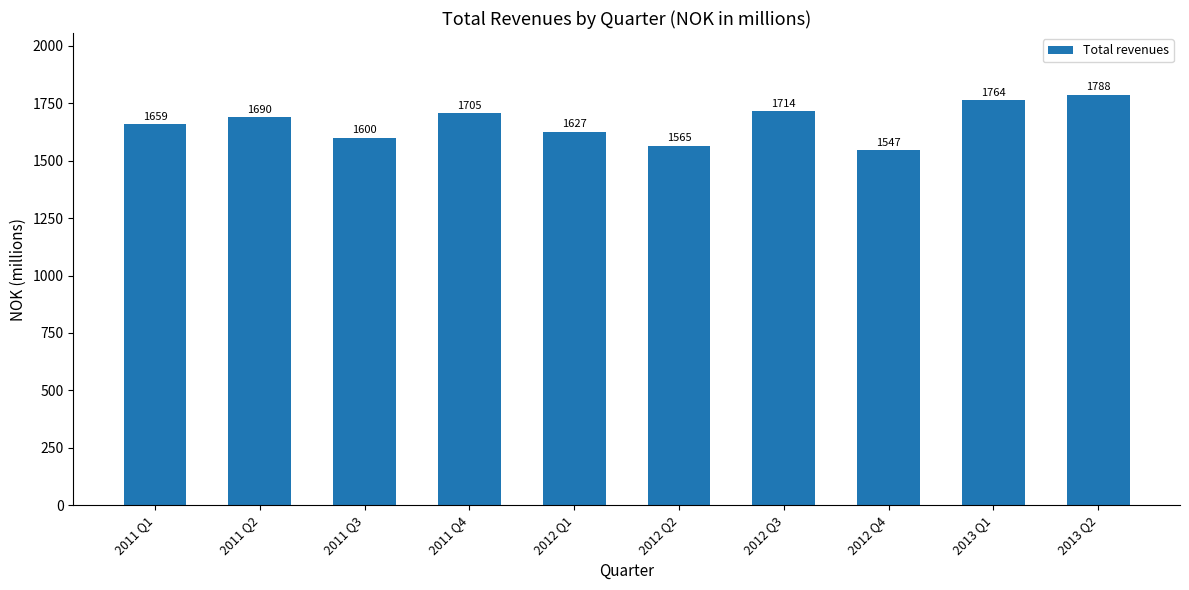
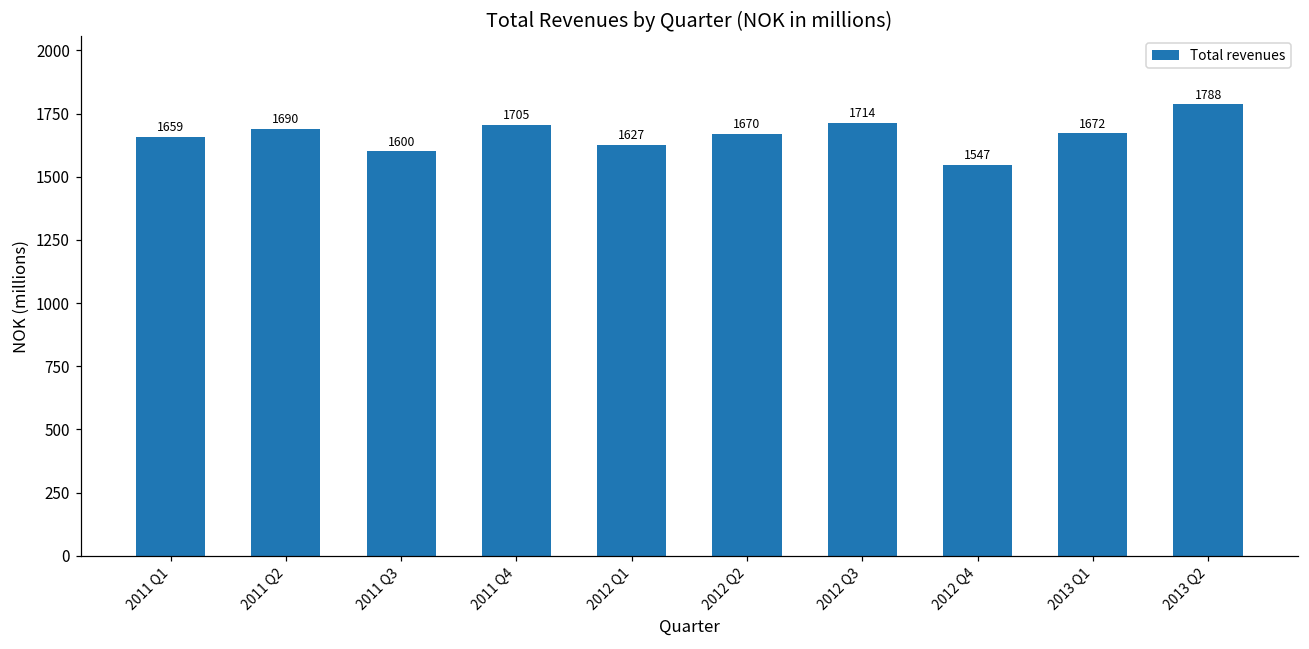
  {
    "2011 Q1": 1659,
    "2011 Q2": 1690,
    "2011 Q3": 1600,
    "2011 Q4": 1705,
    "2012 Q1": 1627,
-   "2012 Q2": 1565,
+   "2012 Q2": 1670,
    "2012 Q3": 1714,
    "2012 Q4": 1547,
-   "2013 Q1": 1764,
+   "2013 Q1": 1672,
    "2013 Q2": 1788
  }
